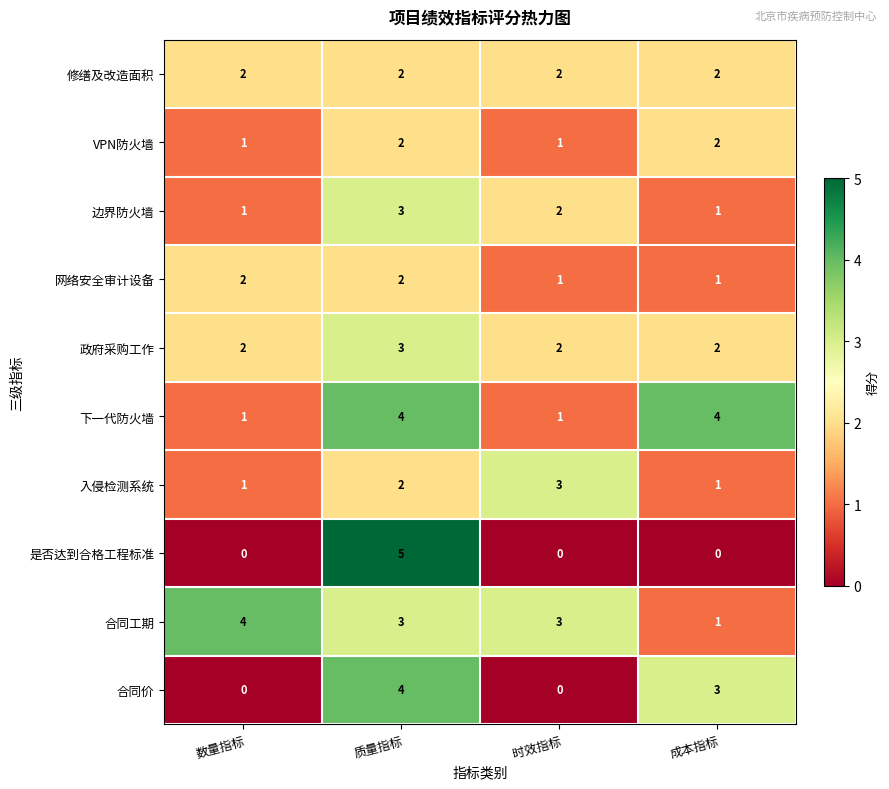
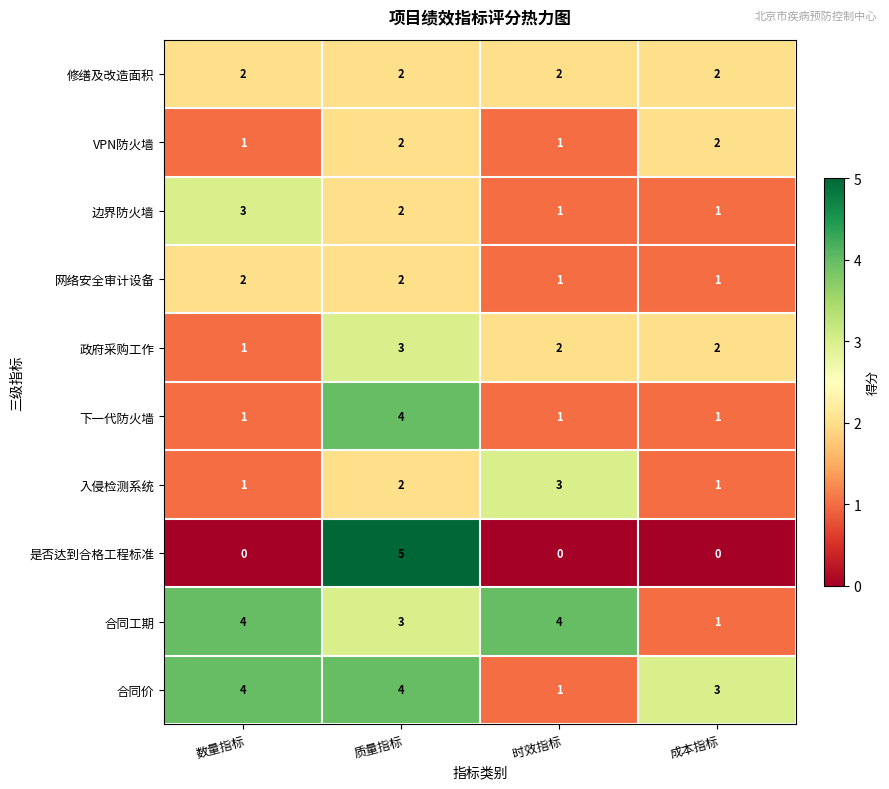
  {
    "修缮及改造面积": {
      "数量指标": 2,
      "质量指标": 2,
      "时效指标": 2,
      "成本指标": 2
    },
    "VPN防火墙": {
      "数量指标": 1,
      "质量指标": 2,
      "时效指标": 1,
      "成本指标": 2
    },
    "边界防火墙": {
-     "数量指标": 1,
-     "质量指标": 3,
-     "时效指标": 2,
+     "数量指标": 3,
+     "质量指标": 2,
+     "时效指标": 1,
      "成本指标": 1
    },
    "网络安全审计设备": {
      "数量指标": 2,
      "质量指标": 2,
      "时效指标": 1,
      "成本指标": 1
    },
    "政府采购工作": {
-     "数量指标": 2,
+     "数量指标": 1,
      "质量指标": 3,
      "时效指标": 2,
      "成本指标": 2
    },
    "下一代防火墙": {
      "数量指标": 1,
      "质量指标": 4,
      "时效指标": 1,
-     "成本指标": 4
+     "成本指标": 1
    },
    "入侵检测系统": {
      "数量指标": 1,
      "质量指标": 2,
      "时效指标": 3,
      "成本指标": 1
    },
    "是否达到合格工程标准": {
      "数量指标": 0,
      "质量指标": 5,
      "时效指标": 0,
      "成本指标": 0
    },
    "合同工期": {
      "数量指标": 4,
      "质量指标": 3,
-     "时效指标": 3,
+     "时效指标": 4,
      "成本指标": 1
    },
    "合同价": {
-     "数量指标": 0,
+     "数量指标": 4,
      "质量指标": 4,
-     "时效指标": 0,
+     "时效指标": 1,
      "成本指标": 3
    }
  }
